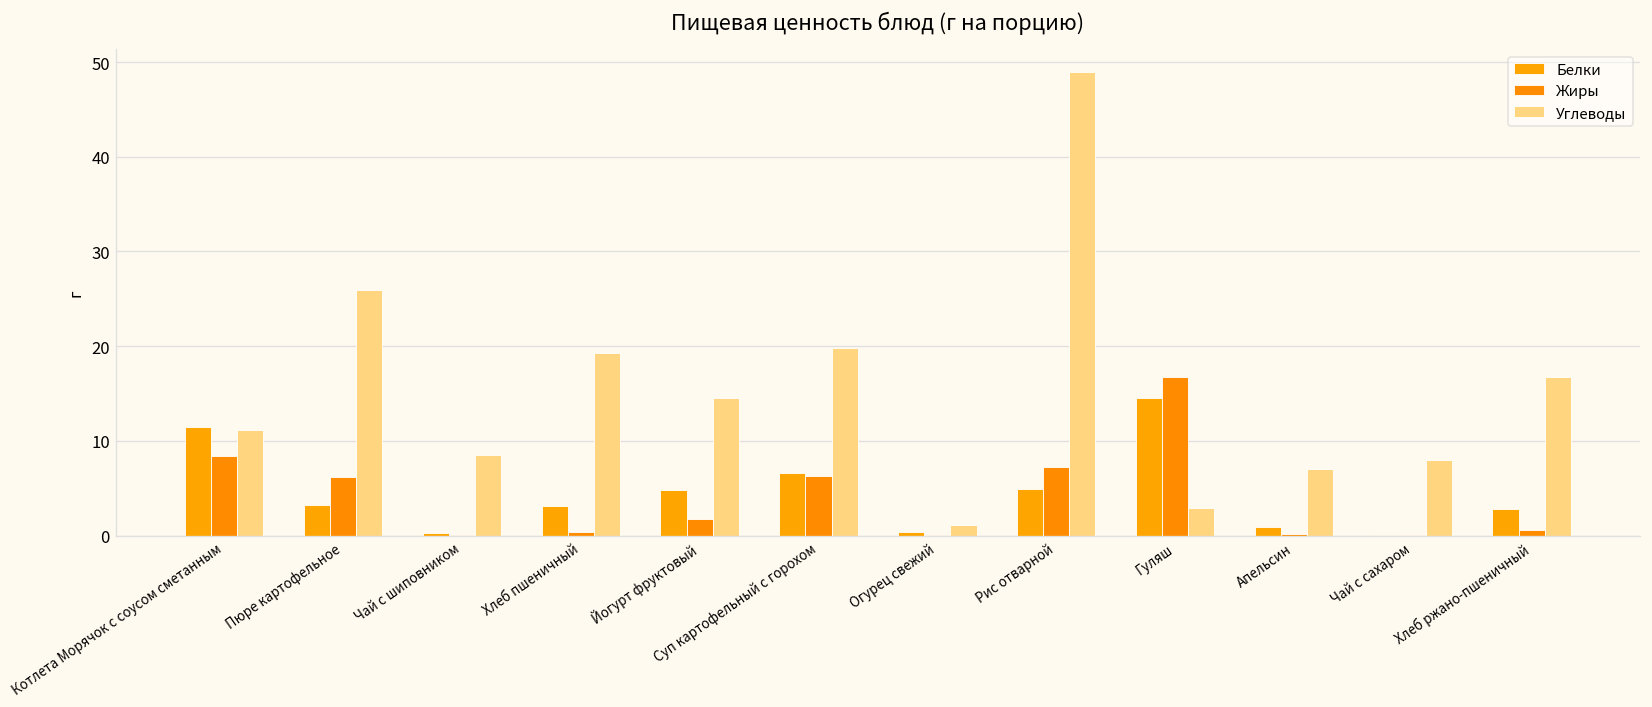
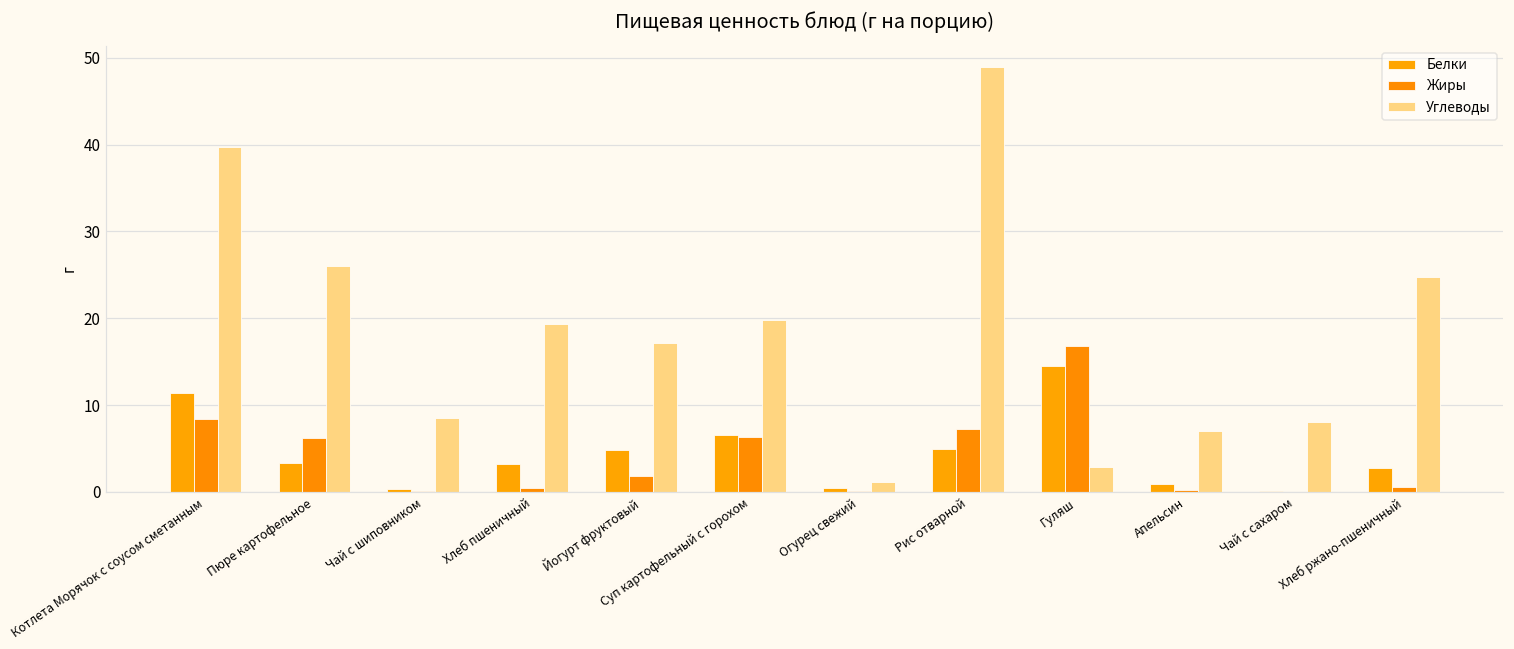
  {
    "Углеводы": {
-     "Котлета Морячок с соусом сметанным": 11,
+     "Котлета Морячок с соусом сметанным": 40,
      "Пюре картофельное": 26,
      "Чай с шиповником": 9,
      "Хлеб пшеничный": 19,
-     "Йогурт фруктовый": 15,
+     "Йогурт фруктовый": 17,
      "Суп картофельный с горохом": 20,
      "Огурец свежий": 1,
      "Рис отварной": 49,
      "Гуляш": 3,
      "Апельсин": 7,
      "Чай с сахаром": 8,
-     "Хлеб ржано-пшеничный": 17
+     "Хлеб ржано-пшеничный": 25
    }
  }
